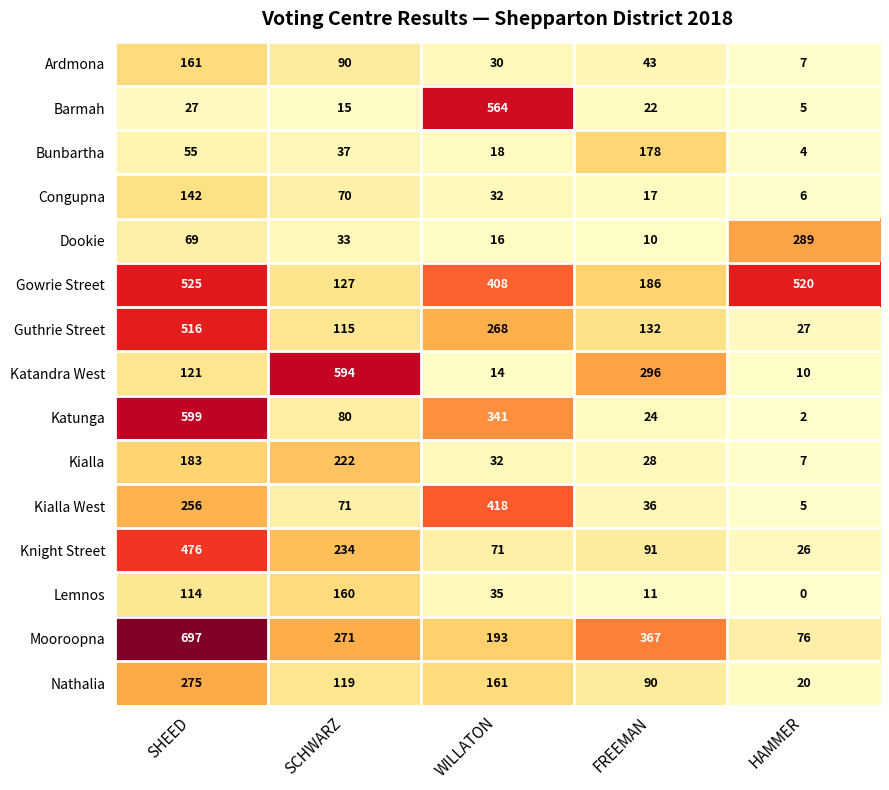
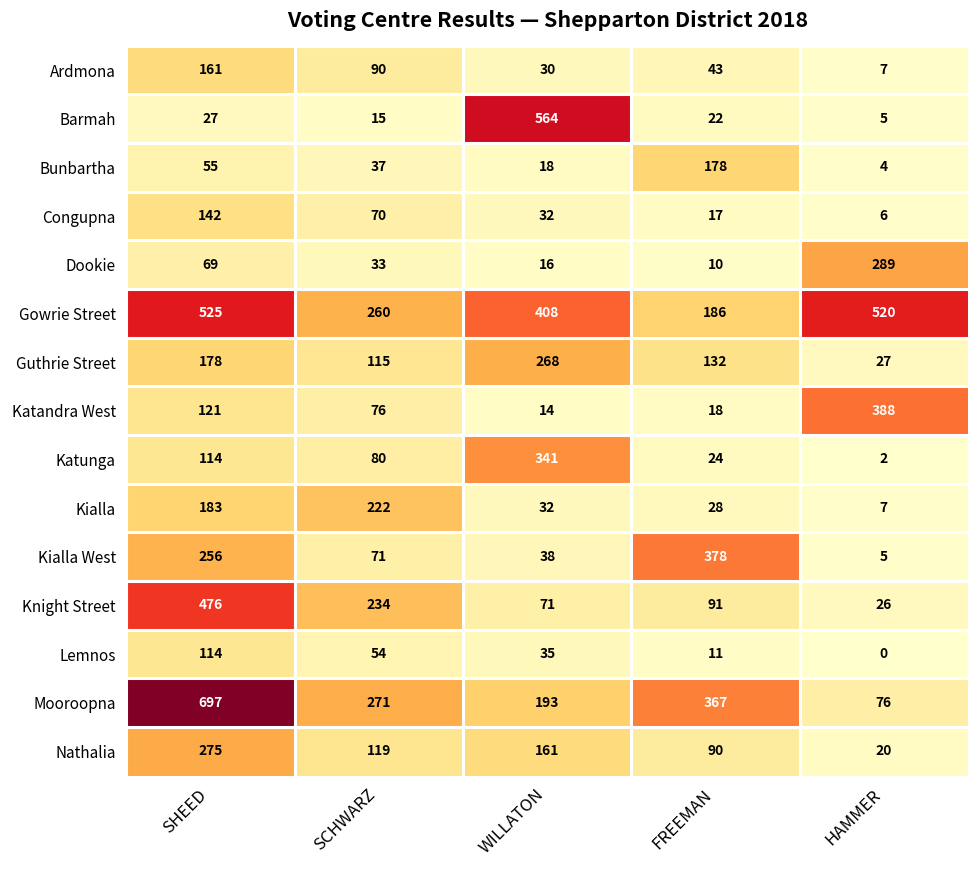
  {
    "Ardmona": {
      "SHEED": 161,
      "SCHWARZ": 90,
      "WILLATON": 30,
      "FREEMAN": 43,
      "HAMMER": 7
    },
    "Barmah": {
      "SHEED": 27,
      "SCHWARZ": 15,
      "WILLATON": 564,
      "FREEMAN": 22,
      "HAMMER": 5
    },
    "Bunbartha": {
      "SHEED": 55,
      "SCHWARZ": 37,
      "WILLATON": 18,
      "FREEMAN": 178,
      "HAMMER": 4
    },
    "Congupna": {
      "SHEED": 142,
      "SCHWARZ": 70,
      "WILLATON": 32,
      "FREEMAN": 17,
      "HAMMER": 6
    },
    "Dookie": {
      "SHEED": 69,
      "SCHWARZ": 33,
      "WILLATON": 16,
      "FREEMAN": 10,
      "HAMMER": 289
    },
    "Gowrie Street": {
      "SHEED": 525,
-     "SCHWARZ": 127,
+     "SCHWARZ": 260,
      "WILLATON": 408,
      "FREEMAN": 186,
      "HAMMER": 520
    },
    "Guthrie Street": {
-     "SHEED": 516,
+     "SHEED": 178,
      "SCHWARZ": 115,
      "WILLATON": 268,
      "FREEMAN": 132,
      "HAMMER": 27
    },
    "Katandra West": {
      "SHEED": 121,
-     "SCHWARZ": 594,
+     "SCHWARZ": 76,
      "WILLATON": 14,
-     "FREEMAN": 296,
-     "HAMMER": 10
+     "FREEMAN": 18,
+     "HAMMER": 388
    },
    "Katunga": {
-     "SHEED": 599,
+     "SHEED": 114,
      "SCHWARZ": 80,
      "WILLATON": 341,
      "FREEMAN": 24,
      "HAMMER": 2
    },
    "Kialla": {
      "SHEED": 183,
      "SCHWARZ": 222,
      "WILLATON": 32,
      "FREEMAN": 28,
      "HAMMER": 7
    },
    "Kialla West": {
      "SHEED": 256,
      "SCHWARZ": 71,
-     "WILLATON": 418,
-     "FREEMAN": 36,
+     "WILLATON": 38,
+     "FREEMAN": 378,
      "HAMMER": 5
    },
    "Knight Street": {
      "SHEED": 476,
      "SCHWARZ": 234,
      "WILLATON": 71,
      "FREEMAN": 91,
      "HAMMER": 26
    },
    "Lemnos": {
      "SHEED": 114,
-     "SCHWARZ": 160,
+     "SCHWARZ": 54,
      "WILLATON": 35,
      "FREEMAN": 11,
      "HAMMER": 0
    },
    "Mooroopna": {
      "SHEED": 697,
      "SCHWARZ": 271,
      "WILLATON": 193,
      "FREEMAN": 367,
      "HAMMER": 76
    },
    "Nathalia": {
      "SHEED": 275,
      "SCHWARZ": 119,
      "WILLATON": 161,
      "FREEMAN": 90,
      "HAMMER": 20
    }
  }
